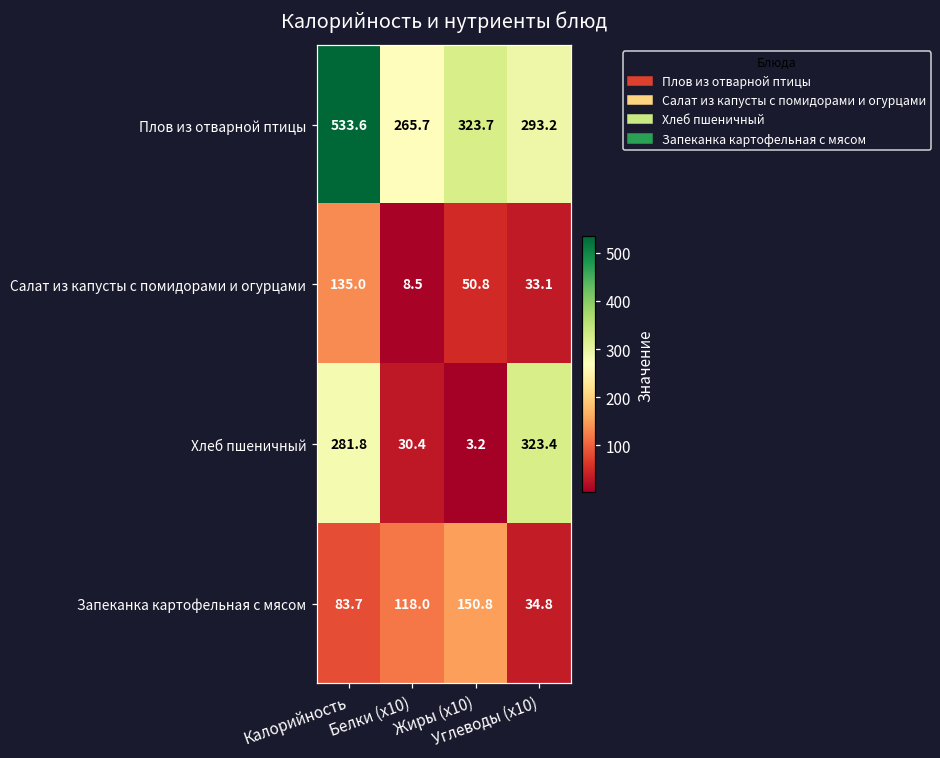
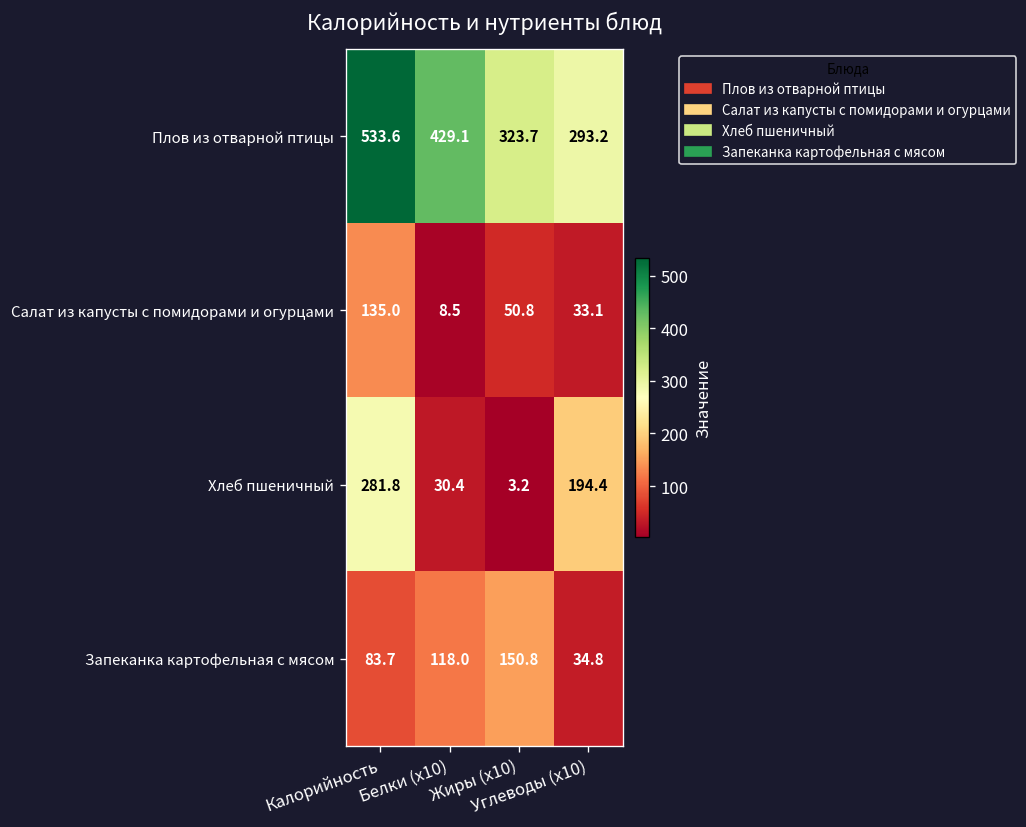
  {
    "Плов из отварной птицы": {
      "Калорийность": 533.6,
-     "Белки (x10)": 265.7,
+     "Белки (x10)": 429.1,
      "Жиры (x10)": 323.7,
      "Углеводы (x10)": 293.2
    },
    "Салат из капусты с помидорами и огурцами": {
      "Калорийность": 135.0,
      "Белки (x10)": 8.5,
      "Жиры (x10)": 50.8,
      "Углеводы (x10)": 33.1
    },
    "Хлеб пшеничный": {
      "Калорийность": 281.8,
      "Белки (x10)": 30.4,
      "Жиры (x10)": 3.2,
-     "Углеводы (x10)": 323.4
+     "Углеводы (x10)": 194.4
    },
    "Запеканка картофельная с мясом": {
      "Калорийность": 83.7,
      "Белки (x10)": 118.0,
      "Жиры (x10)": 150.8,
      "Углеводы (x10)": 34.8
    }
  }
